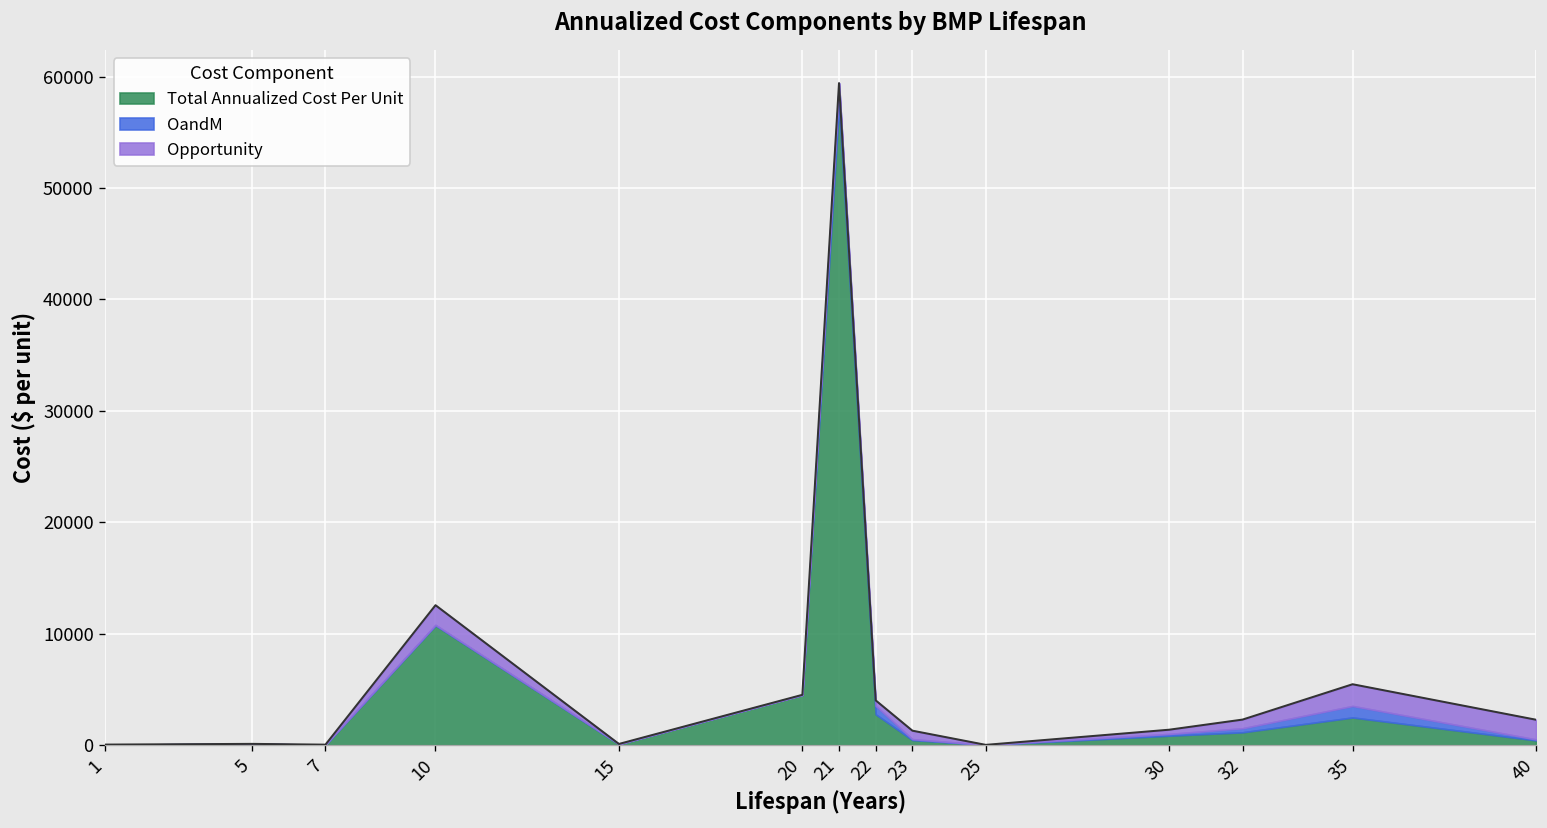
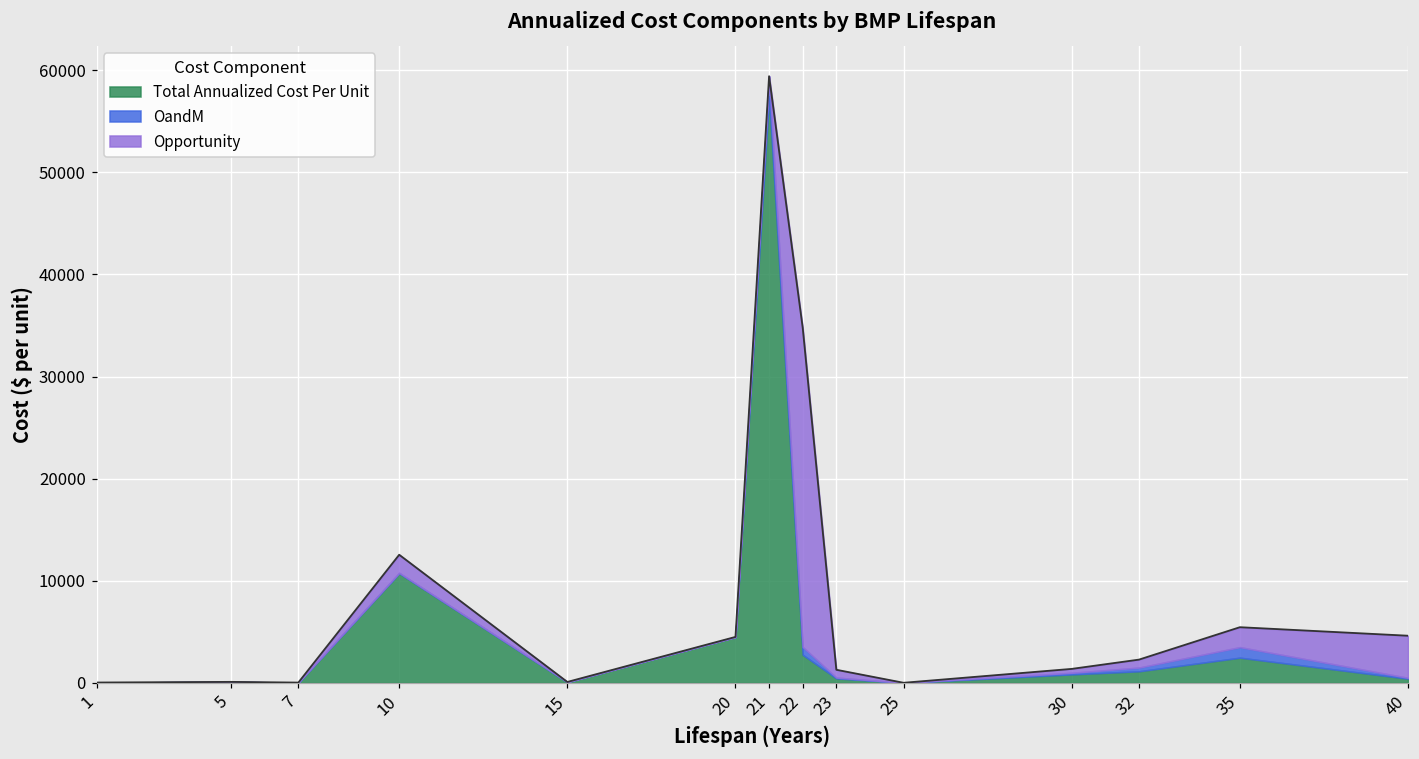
  {
    "Total Annualized Cost Per Unit": {
      "21": 57000,
      "22": 3000,
      "32": 1000,
      "35": 2000
    },
    "OandM": {
      "22": 1000,
      "32": 0,
      "35": 1000
    },
    "Opportunity": {
      "10": 2000,
-     "22": 0,
+     "22": 31000,
      "23": 1000,
      "30": 0,
      "32": 1000,
      "35": 2000,
-     "40": 2000
+     "40": 4000
    }
  }
